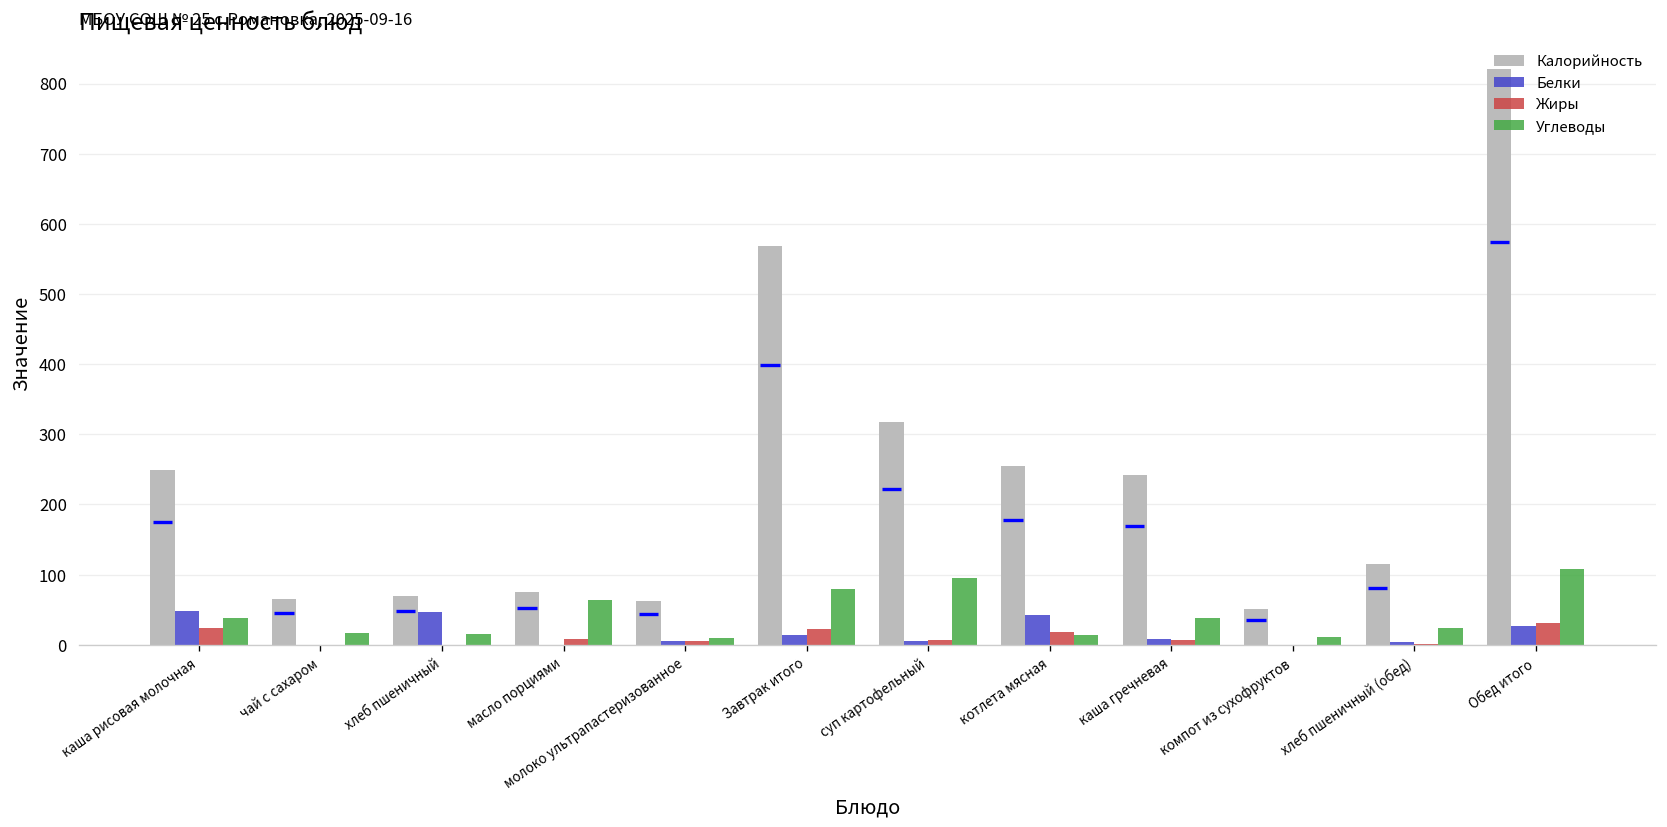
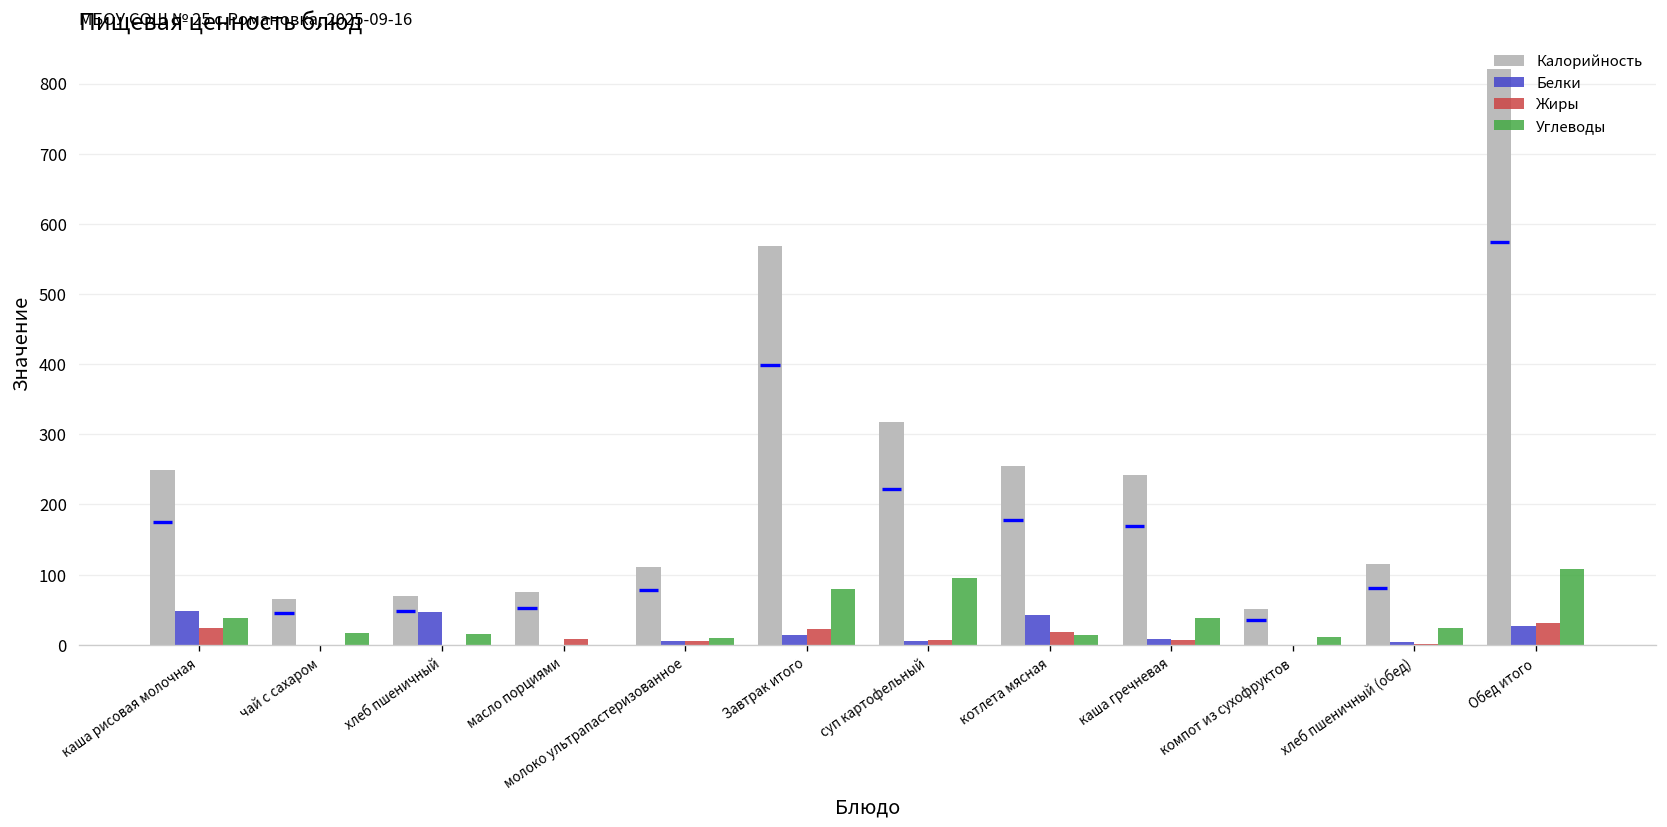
  {
    "Калорийность": {
      "каша рисовая молочная": 250,
      "чай с сахаром": 60,
      "хлеб пшеничный": 70,
      "масло порциями": 70,
-     "молоко ультрапастеризованное": 60,
+     "молоко ультрапастеризованное": 110,
      "Завтрак итого": 570,
      "суп картофельный": 320,
      "котлета мясная": 250,
      "каша гречневая": 240,
      "компот из сухофруктов": 50,
      "хлеб пшеничный (обед)": 110,
      "Обед итого": 820
    },
    "Белки": {
      "каша рисовая молочная": 50,
      "хлеб пшеничный": 50,
      "молоко ультрапастеризованное": 10,
      "Завтрак итого": 10,
      "суп картофельный": 10,
      "котлета мясная": 40,
      "каша гречневая": 10,
      "Обед итого": 30
    },
    "Жиры": {
      "каша рисовая молочная": 20,
      "масло порциями": 10,
      "молоко ультрапастеризованное": 10,
      "Завтрак итого": 20,
      "суп картофельный": 10,
      "котлета мясная": 20,
      "каша гречневая": 10,
      "Обед итого": 30
    },
    "Углеводы": {
      "каша рисовая молочная": 40,
      "чай с сахаром": 20,
      "хлеб пшеничный": 10,
-     "масло порциями": 60,
+     "масло порциями": 0,
      "молоко ультрапастеризованное": 10,
      "Завтрак итого": 80,
      "суп картофельный": 100,
      "котлета мясная": 10,
      "каша гречневая": 40,
      "компот из сухофруктов": 10,
      "хлеб пшеничный (обед)": 20,
      "Обед итого": 110
    }
  }
